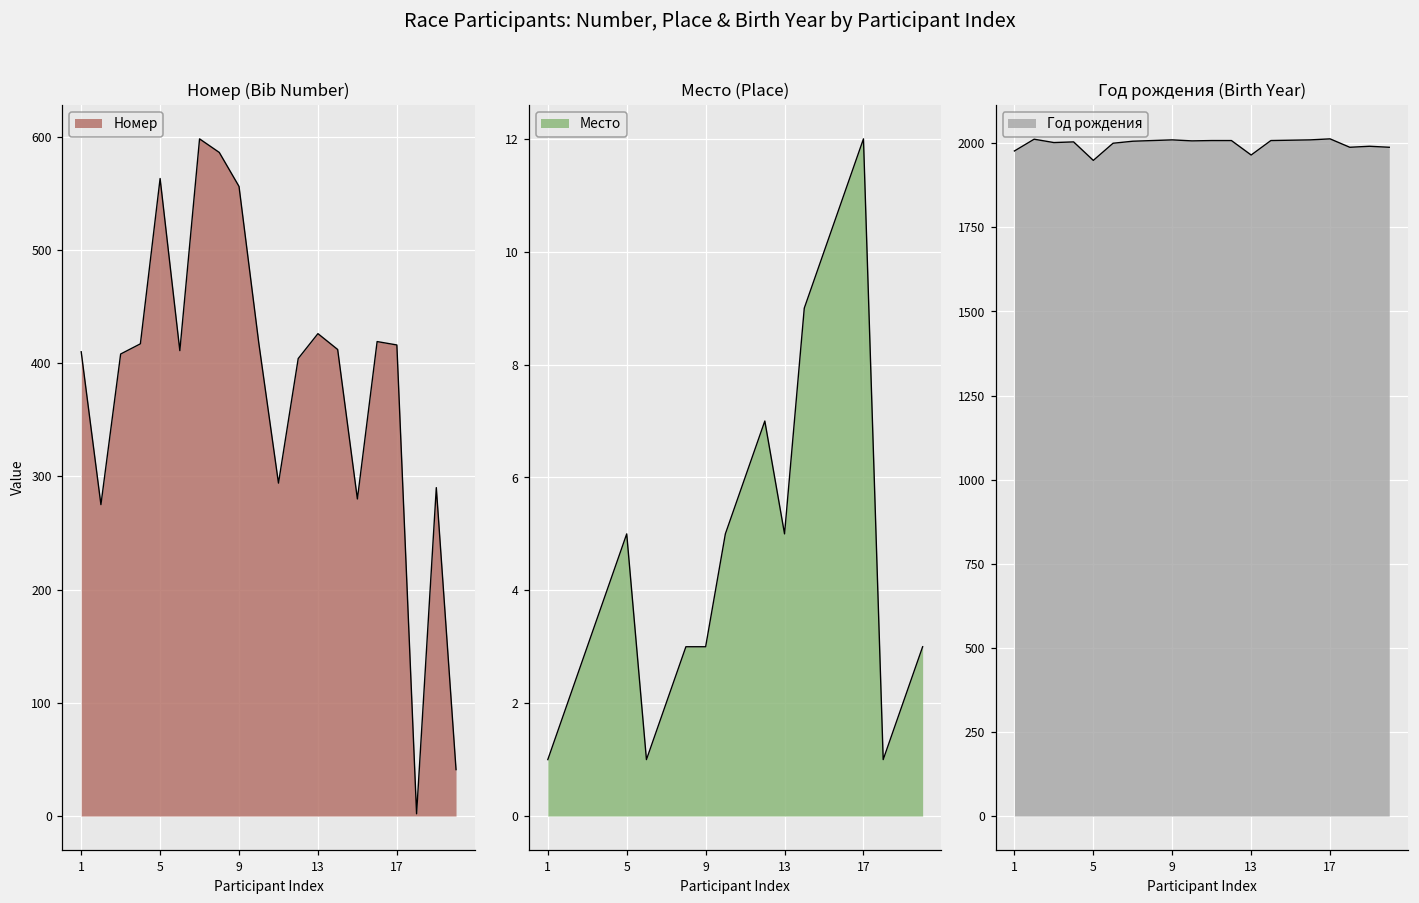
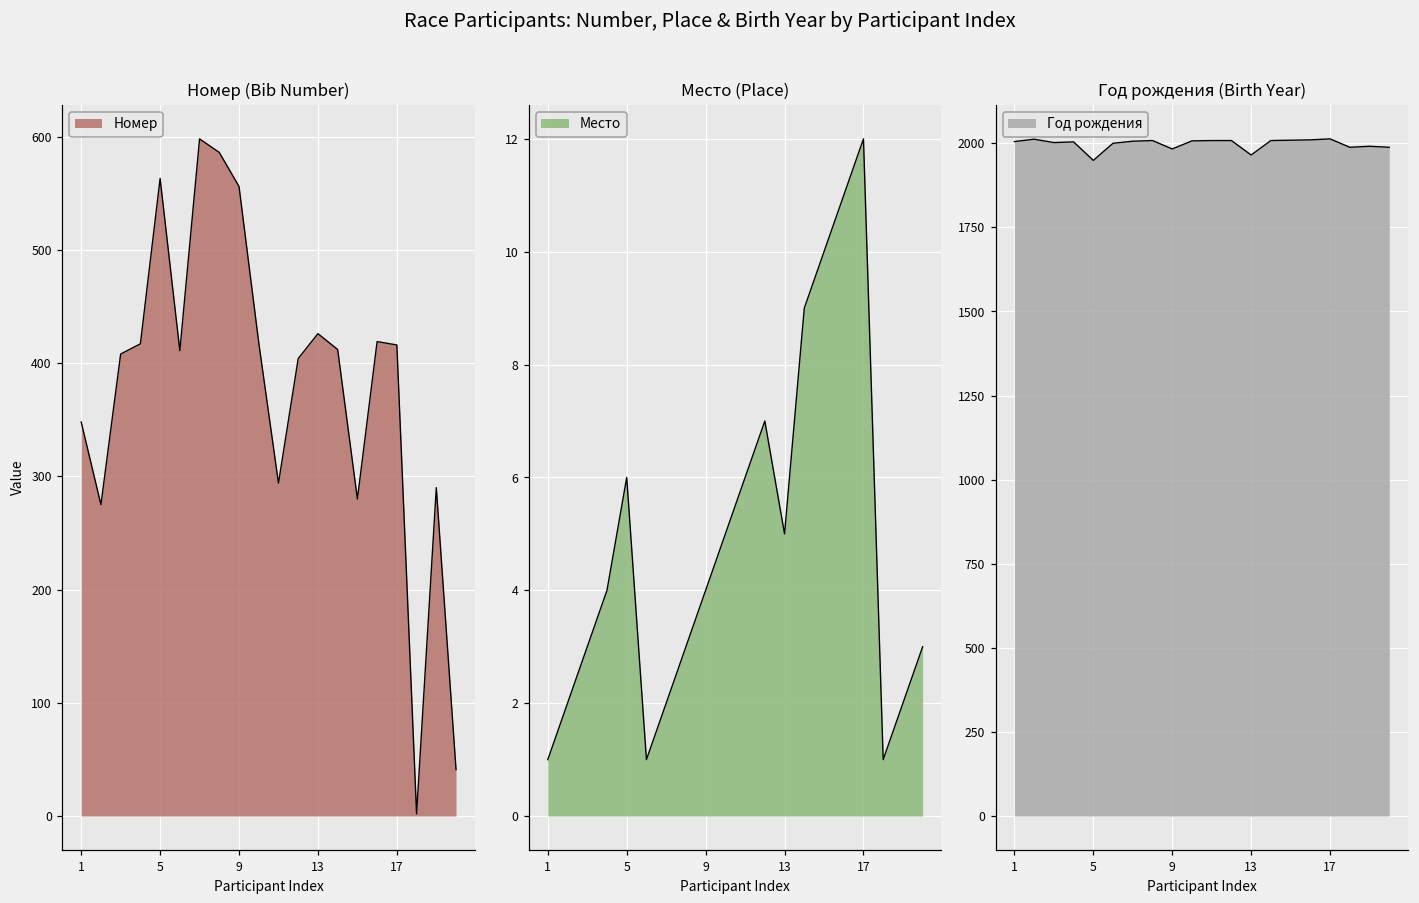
  {
    "Номер (Bib Number)": {
-     "1": 410,
+     "1": 348,
      "5": 563,
      "9": 556,
      "13": 426,
      "17": 416
    },
    "Место (Place)": {
      "1": 1,
-     "5": 5,
-     "9": 3,
+     "5": 6,
+     "9": 4,
      "13": 5,
      "17": 12
    },
    "Год рождения (Birth Year)": {
-     "1": 1980,
+     "1": 2010,
      "5": 1950,
-     "9": 2010,
+     "9": 1980,
      "13": 1970,
      "17": 2010
    }
  }
